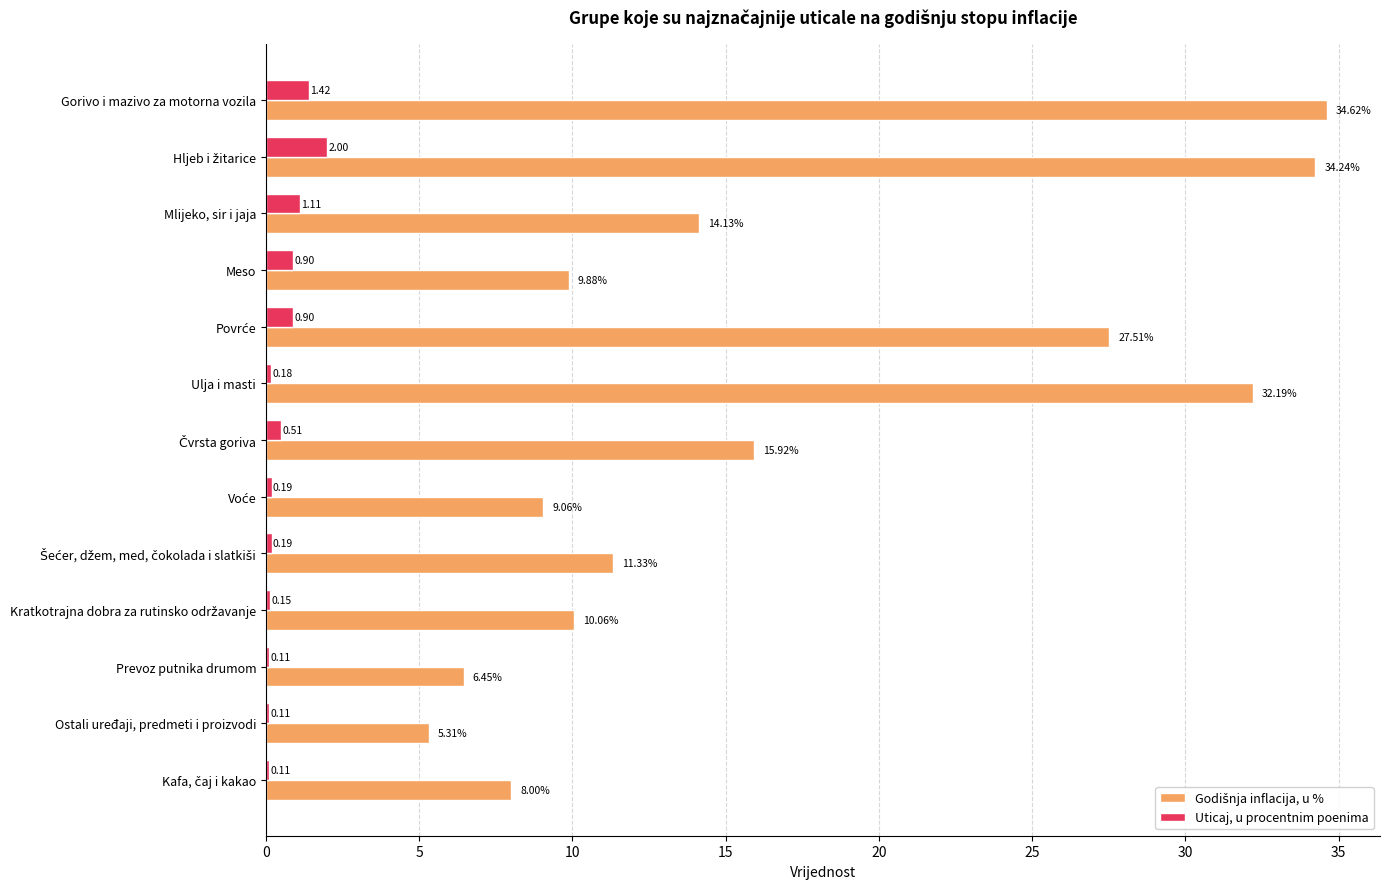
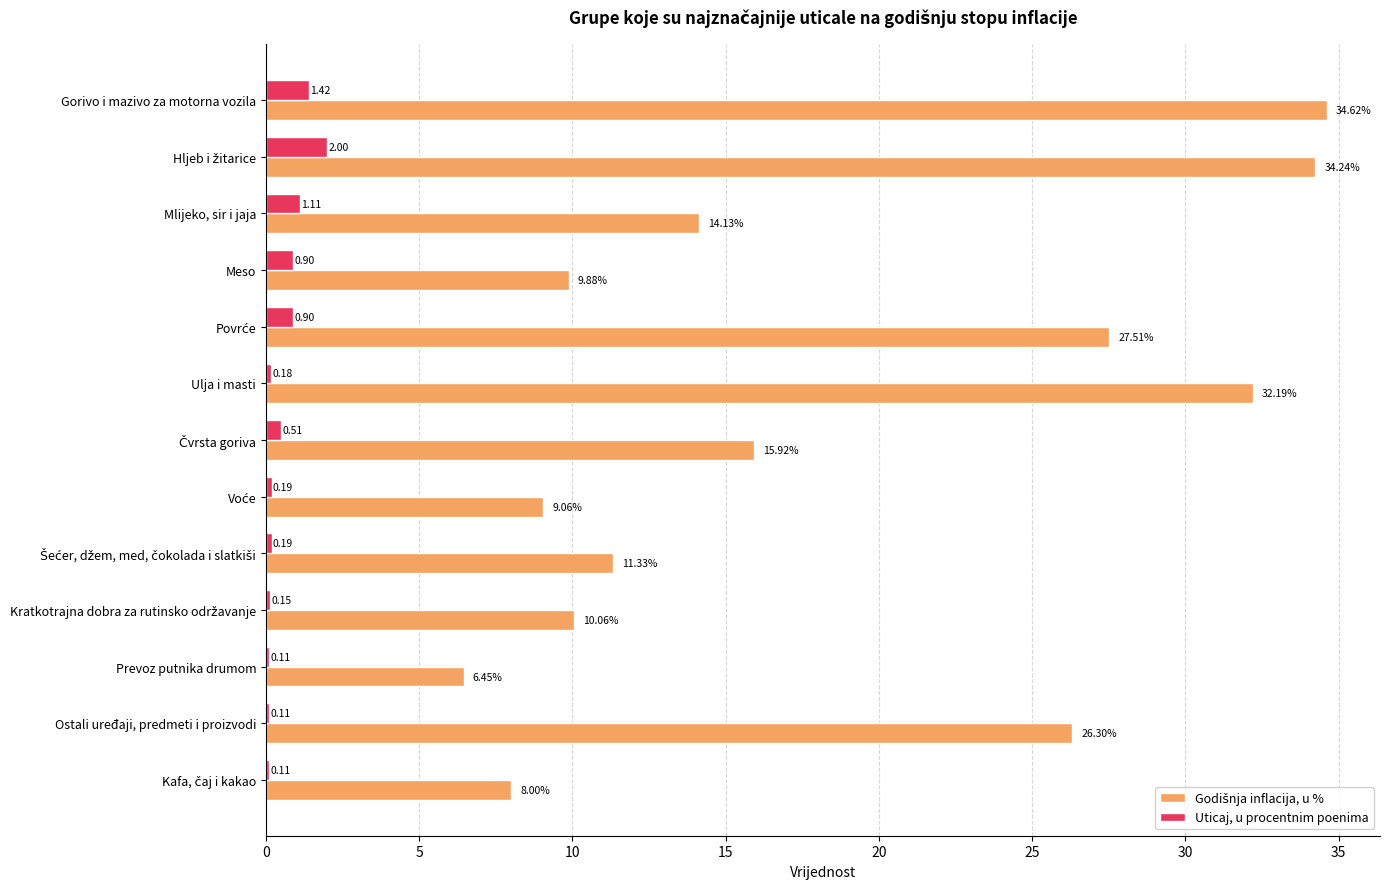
  {
    "Godišnja inflacija, u %": {
      "Gorivo i mazivo za motorna vozila": "34.62%",
      "Hljeb i žitarice": "34.24%",
      "Mlijeko, sir i jaja": "14.13%",
      "Meso": "9.88%",
      "Povrće": "27.51%",
      "Ulja i masti": "32.19%",
      "Čvrsta goriva": "15.92%",
      "Voće": "9.06%",
      "Šećer, džem, med, čokolada i slatkiši": "11.33%",
      "Kratkotrajna dobra za rutinsko održavanje": "10.06%",
      "Prevoz putnika drumom": "6.45%",
-     "Ostali uređaji, predmeti i proizvodi": "5.31%",
+     "Ostali uređaji, predmeti i proizvodi": "26.30%",
      "Kafa, čaj i kakao": "8.00%"
    },
    "Uticaj, u procentnim poenima": {
      "Gorivo i mazivo za motorna vozila": "1.42",
      "Hljeb i žitarice": "2.00",
      "Mlijeko, sir i jaja": "1.11",
      "Meso": "0.90",
      "Povrće": "0.90",
      "Ulja i masti": "0.18",
      "Čvrsta goriva": "0.51",
      "Voće": "0.19",
      "Šećer, džem, med, čokolada i slatkiši": "0.19",
      "Kratkotrajna dobra za rutinsko održavanje": "0.15",
      "Prevoz putnika drumom": "0.11",
      "Ostali uređaji, predmeti i proizvodi": "0.11",
      "Kafa, čaj i kakao": "0.11"
    }
  }
